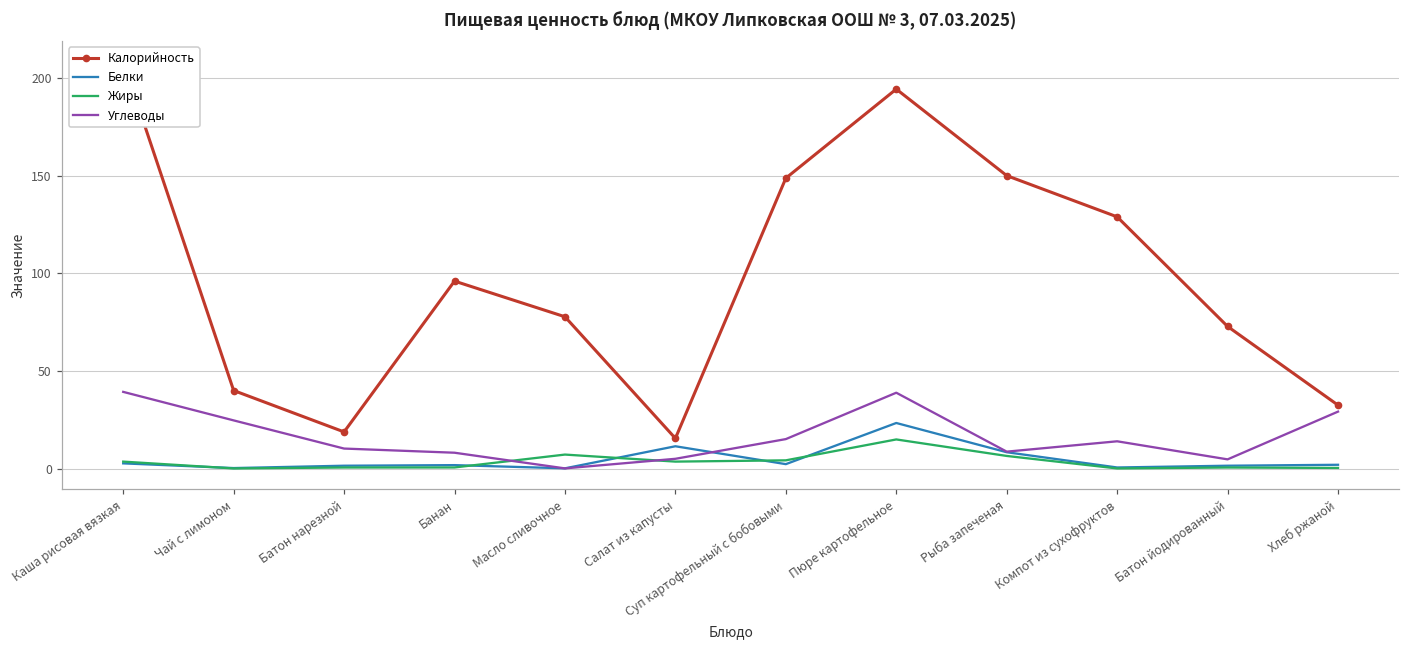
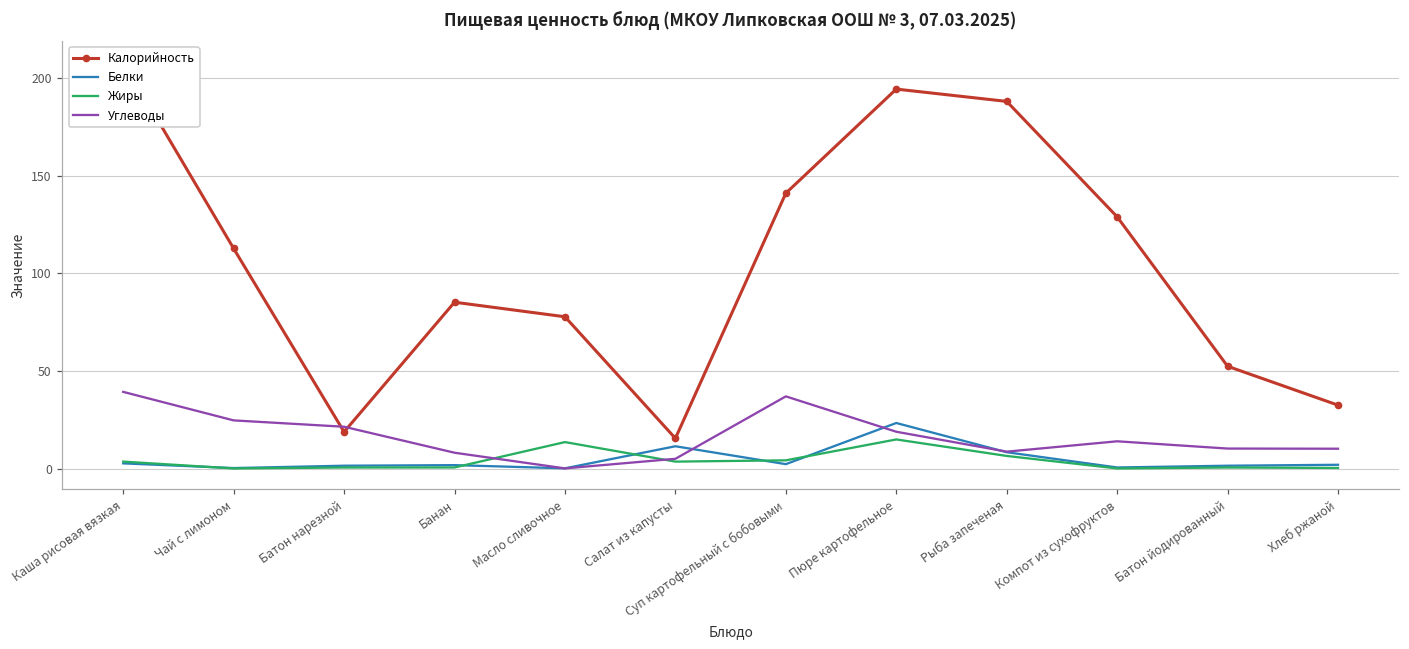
  {
    "Калорийность": {
-     "Чай с лимоном": 40,
+     "Чай с лимоном": 113,
      "Батон нарезной": 19,
-     "Банан": 96,
+     "Банан": 85,
      "Масло сливочное": 78,
      "Салат из капусты": 16,
-     "Суп картофельный с бобовыми": 149,
+     "Суп картофельный с бобовыми": 141,
      "Пюре картофельное": 194,
-     "Рыба запеченая": 150,
+     "Рыба запеченая": 188,
      "Компот из сухофруктов": 129,
-     "Батон йодированный": 73,
+     "Батон йодированный": 52,
      "Хлеб ржаной": 33
    },
    "Белки": {
      "Салат из капусты": 11,
      "Суп картофельный с бобовыми": 2,
      "Пюре картофельное": 23,
      "Хлеб ржаной": 2
    },
    "Жиры": {
-     "Масло сливочное": 7,
+     "Масло сливочное": 14,
      "Суп картофельный с бобовыми": 4,
      "Пюре картофельное": 15,
      "Рыба запеченая": 7,
      "Хлеб ржаной": 0
    },
    "Углеводы": {
      "Каша рисовая вязкая": 39,
      "Чай с лимоном": 25,
-     "Батон нарезной": 10,
+     "Батон нарезной": 21,
      "Банан": 8,
-     "Суп картофельный с бобовыми": 15,
-     "Пюре картофельное": 39,
+     "Суп картофельный с бобовыми": 37,
+     "Пюре картофельное": 19,
      "Компот из сухофруктов": 14,
-     "Батон йодированный": 5,
-     "Хлеб ржаной": 29
+     "Батон йодированный": 10,
+     "Хлеб ржаной": 10
    }
  }
